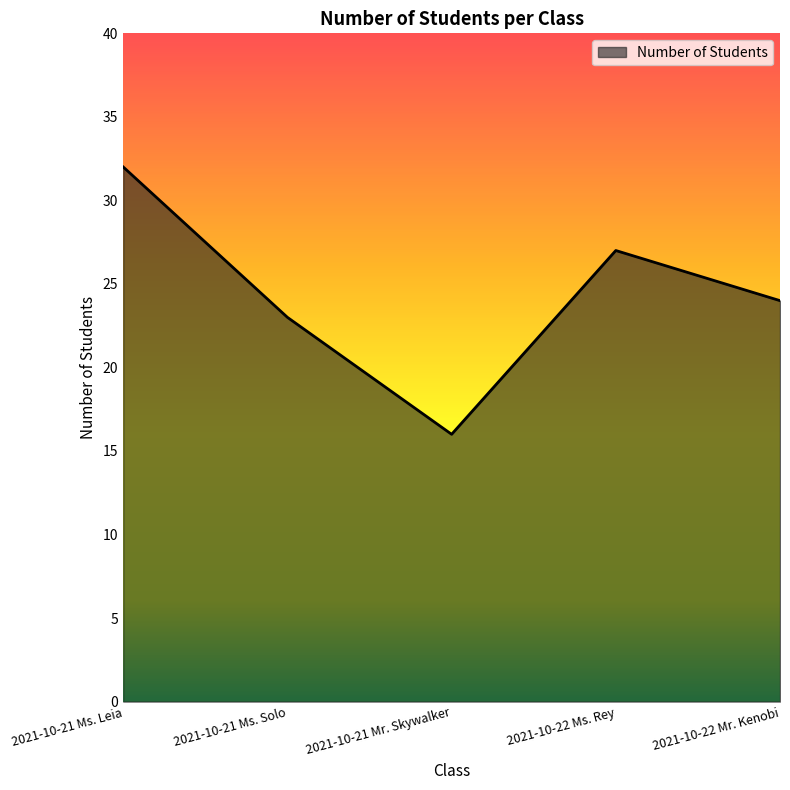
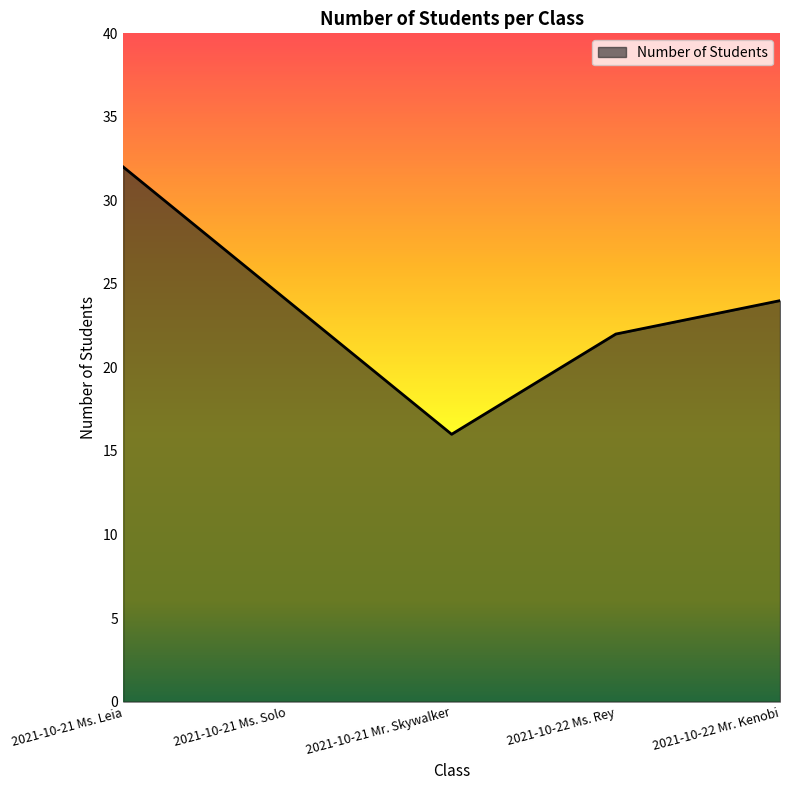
  {
    "2021-10-21 Ms. Leia": 32,
-   "2021-10-21 Ms. Solo": 23,
+   "2021-10-21 Ms. Solo": 24,
    "2021-10-21 Mr. Skywalker": 16,
-   "2021-10-22 Ms. Rey": 27,
+   "2021-10-22 Ms. Rey": 22,
    "2021-10-22 Mr. Kenobi": 24
  }
